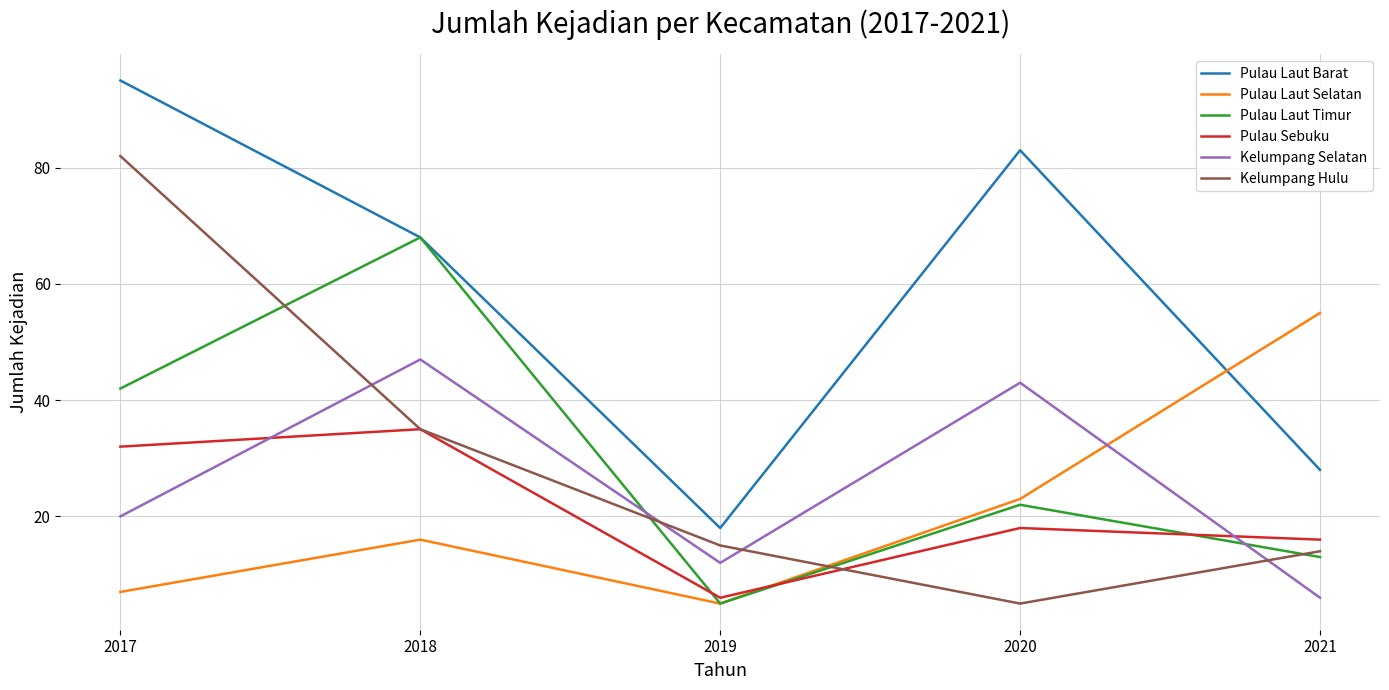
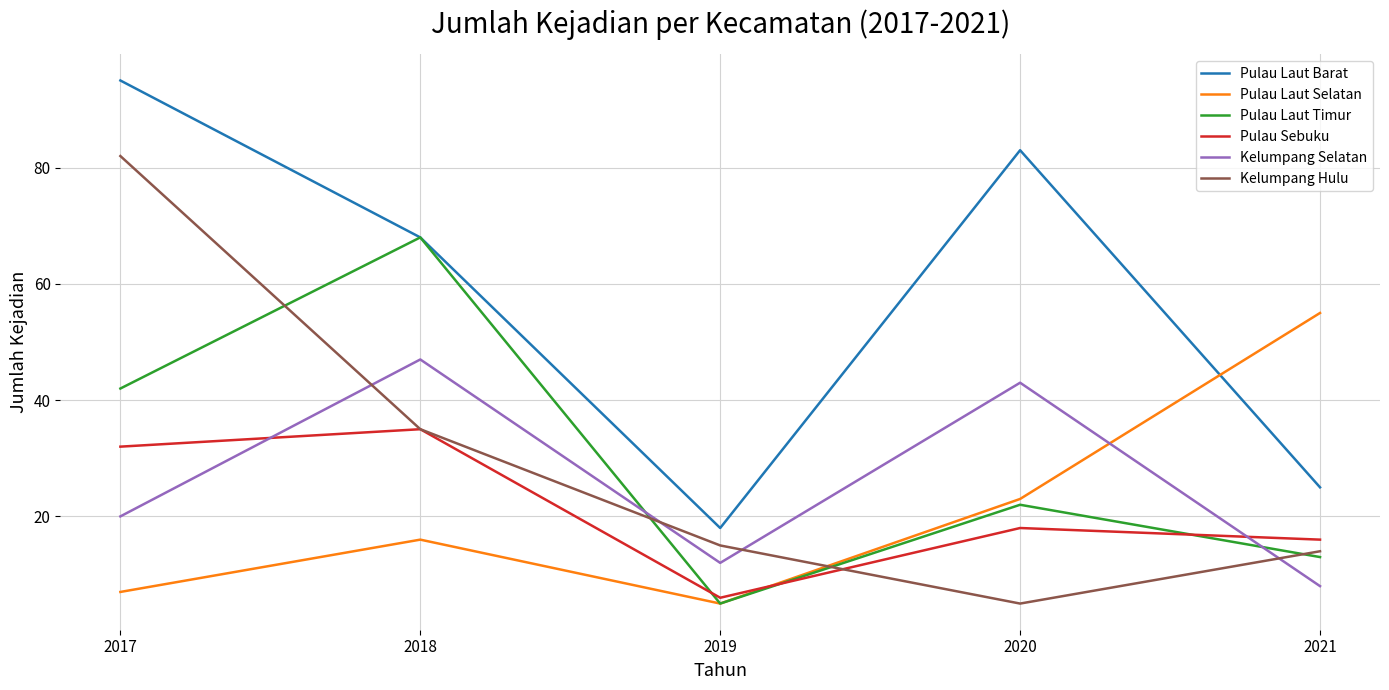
  {
    "Pulau Laut Barat": {
      "2017": 95,
      "2019": 18,
      "2020": 83,
-     "2021": 28
+     "2021": 25
    },
    "Pulau Laut Selatan": {
      "2017": 7,
      "2018": 16,
      "2020": 23,
      "2021": 55
    },
    "Pulau Laut Timur": {
      "2017": 42,
      "2020": 22,
      "2021": 13
    },
    "Pulau Sebuku": {
      "2017": 32,
      "2019": 6,
      "2020": 18,
      "2021": 16
    },
    "Kelumpang Selatan": {
      "2017": 20,
      "2018": 47,
      "2019": 12,
      "2020": 43,
-     "2021": 6
+     "2021": 8
    },
    "Kelumpang Hulu": {
      "2017": 82,
      "2019": 15,
      "2020": 5,
      "2021": 14
    }
  }
